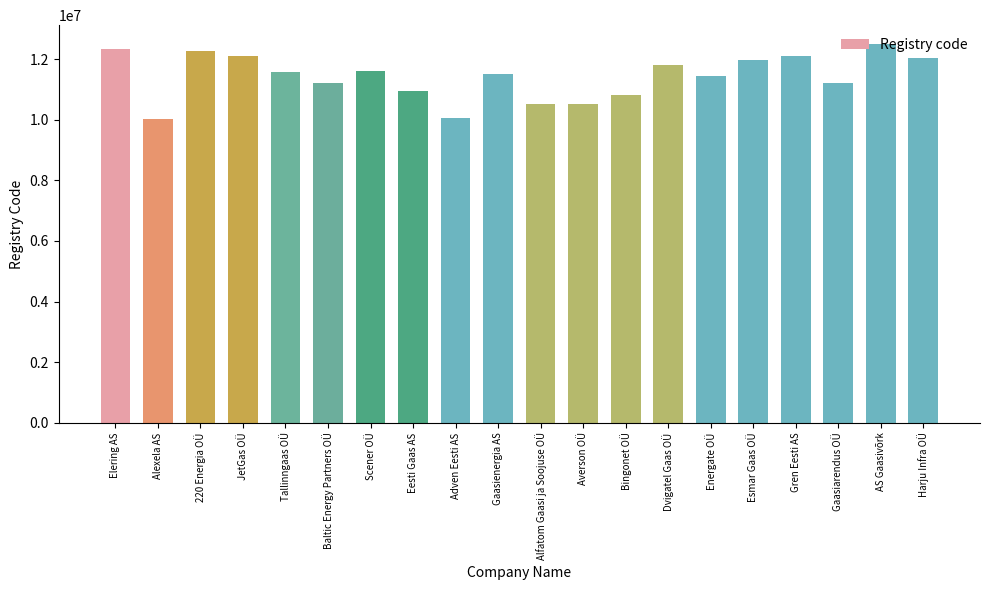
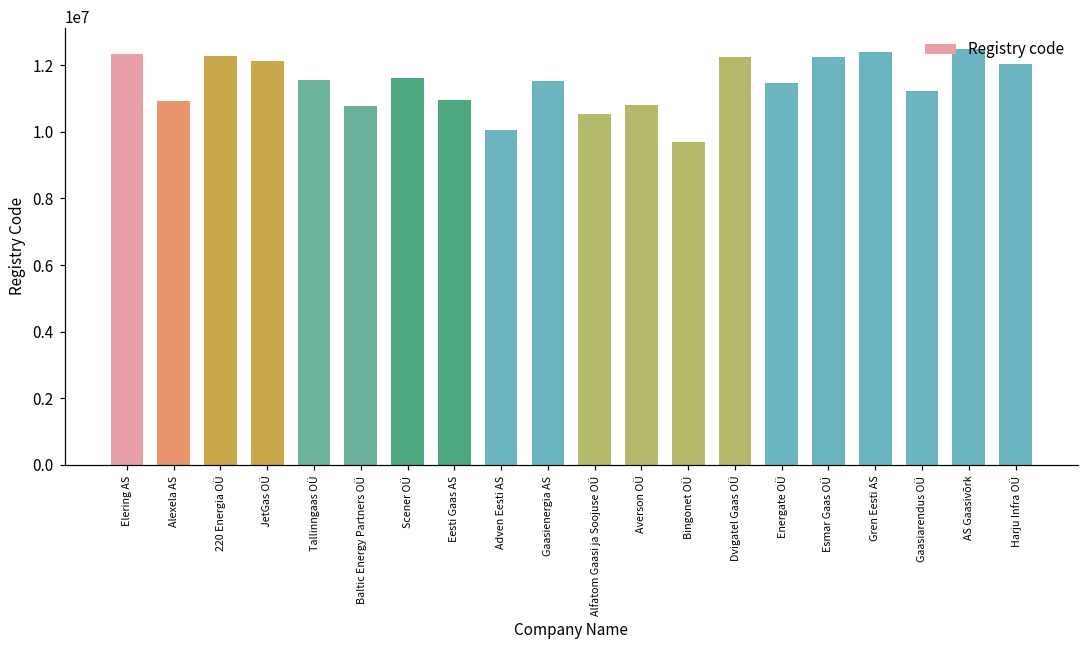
  {
    "Elering AS": 12300000,
-   "Alexela AS": 10000000,
+   "Alexela AS": 10900000,
    "220 Energia OÜ": 12300000,
    "JetGas OÜ": 12100000,
    "Tallinngaas OÜ": 11600000,
-   "Baltic Energy Partners OÜ": 11200000,
+   "Baltic Energy Partners OÜ": 10800000,
    "Scener OÜ": 11600000,
    "Eesti Gaas AS": 10900000,
    "Adven Eesti AS": 10100000,
    "Gaasienergia AS": 11500000,
    "Alfatom Gaasi ja Soojuse OÜ": 10500000,
-   "Averson OÜ": 10500000,
-   "Bingonet OÜ": 10800000,
-   "Dvigatel Gaas OÜ": 11800000,
+   "Averson OÜ": 10800000,
+   "Bingonet OÜ": 9700000,
+   "Dvigatel Gaas OÜ": 12200000,
    "Energate OÜ": 11500000,
-   "Esmar Gaas OÜ": 12000000,
-   "Gren Eesti AS": 12100000,
+   "Esmar Gaas OÜ": 12300000,
+   "Gren Eesti AS": 12400000,
    "Gaasiarendus OÜ": 11200000,
    "AS Gaasivõrk": 12500000,
    "Harju Infra OÜ": 12000000
  }
